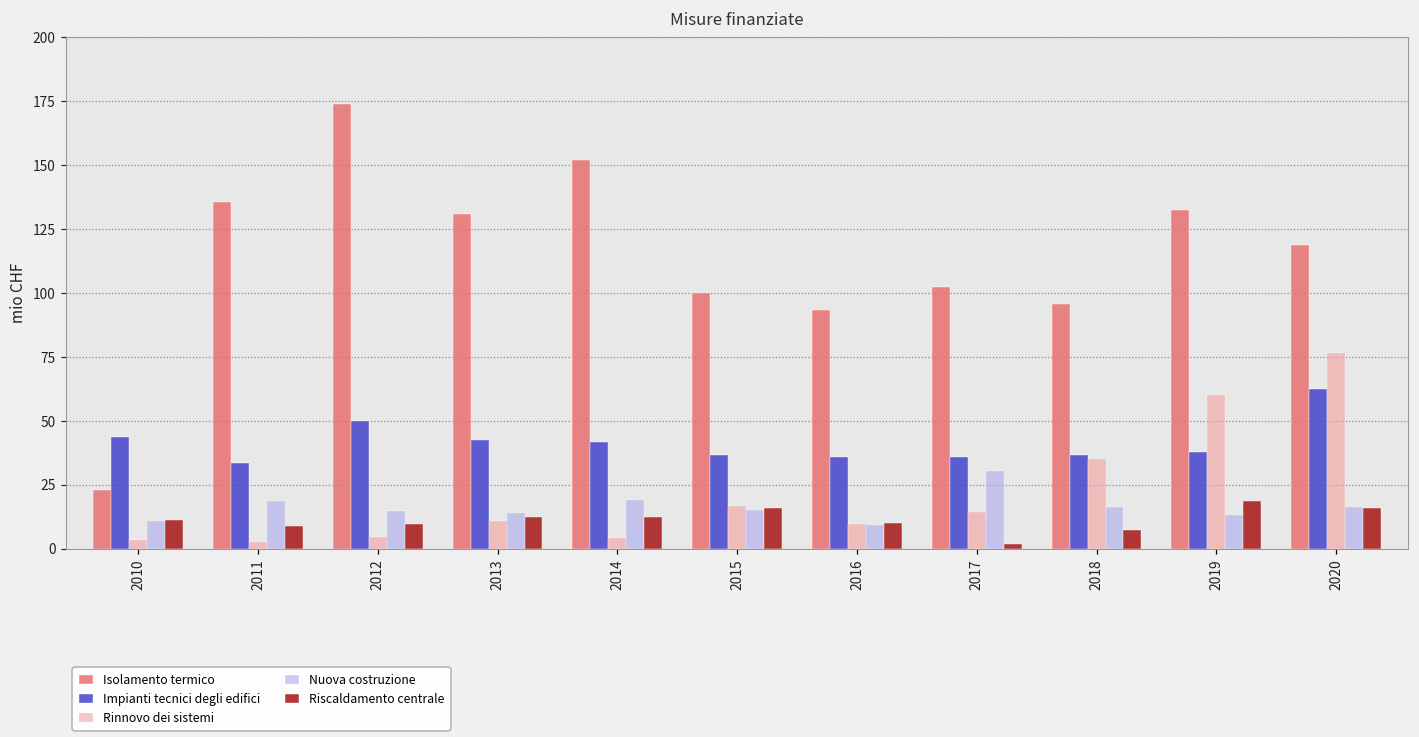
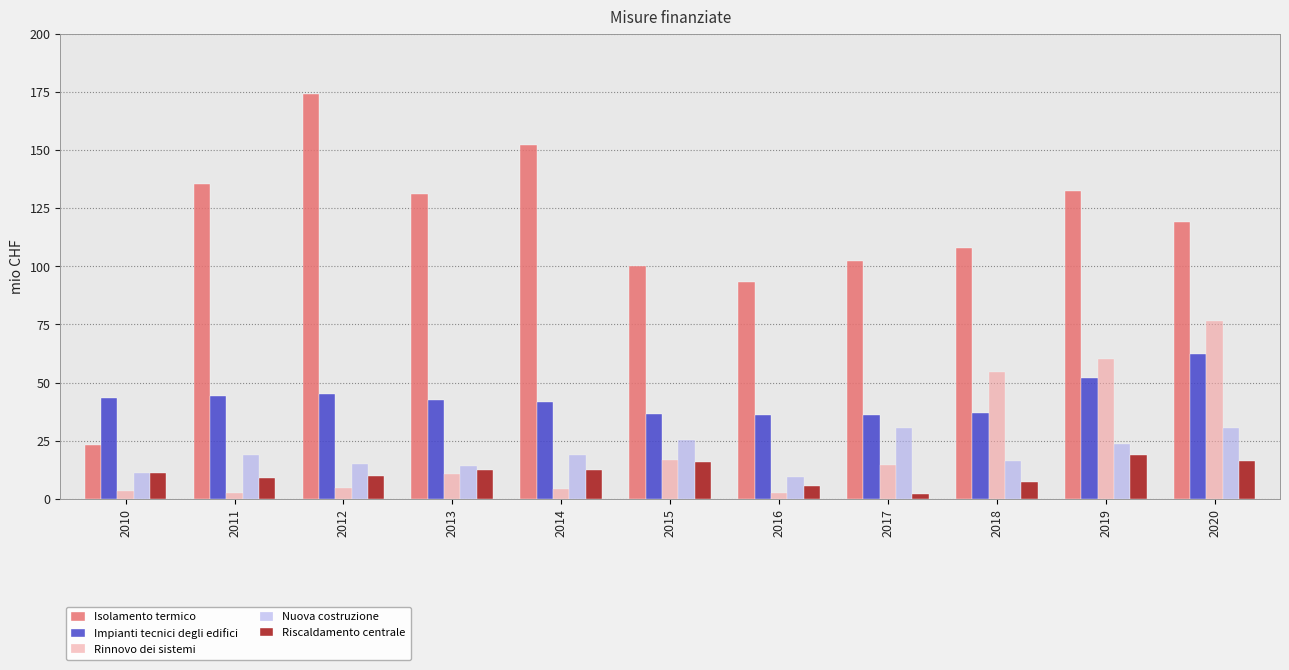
  {
    "Isolamento termico": {
      "2010": 23,
      "2011": 135,
      "2012": 174,
      "2013": 131,
      "2014": 152,
      "2015": 100,
      "2016": 93,
      "2017": 102,
-     "2018": 96,
+     "2018": 108,
      "2019": 133,
      "2020": 119
    },
    "Impianti tecnici degli edifici": {
      "2010": 44,
-     "2011": 34,
-     "2012": 50,
+     "2011": 44,
+     "2012": 45,
      "2013": 43,
      "2014": 42,
      "2015": 37,
      "2016": 36,
      "2017": 36,
      "2018": 37,
-     "2019": 38,
+     "2019": 52,
      "2020": 62
    },
    "Rinnovo dei sistemi": {
      "2010": 4,
      "2011": 2,
      "2012": 5,
      "2013": 11,
      "2014": 4,
      "2015": 17,
-     "2016": 10,
+     "2016": 2,
      "2017": 15,
-     "2018": 35,
+     "2018": 55,
      "2019": 60,
      "2020": 76
    },
    "Nuova costruzione": {
      "2010": 11,
      "2011": 19,
      "2012": 15,
      "2013": 14,
      "2014": 19,
-     "2015": 15,
+     "2015": 25,
      "2016": 9,
      "2017": 30,
      "2018": 16,
-     "2019": 13,
-     "2020": 16
+     "2019": 24,
+     "2020": 30
    },
    "Riscaldamento centrale": {
      "2010": 11,
      "2011": 9,
      "2012": 10,
      "2013": 12,
      "2014": 13,
      "2015": 16,
-     "2016": 10,
+     "2016": 5,
      "2017": 2,
      "2018": 7,
      "2019": 19,
      "2020": 16
    }
  }
